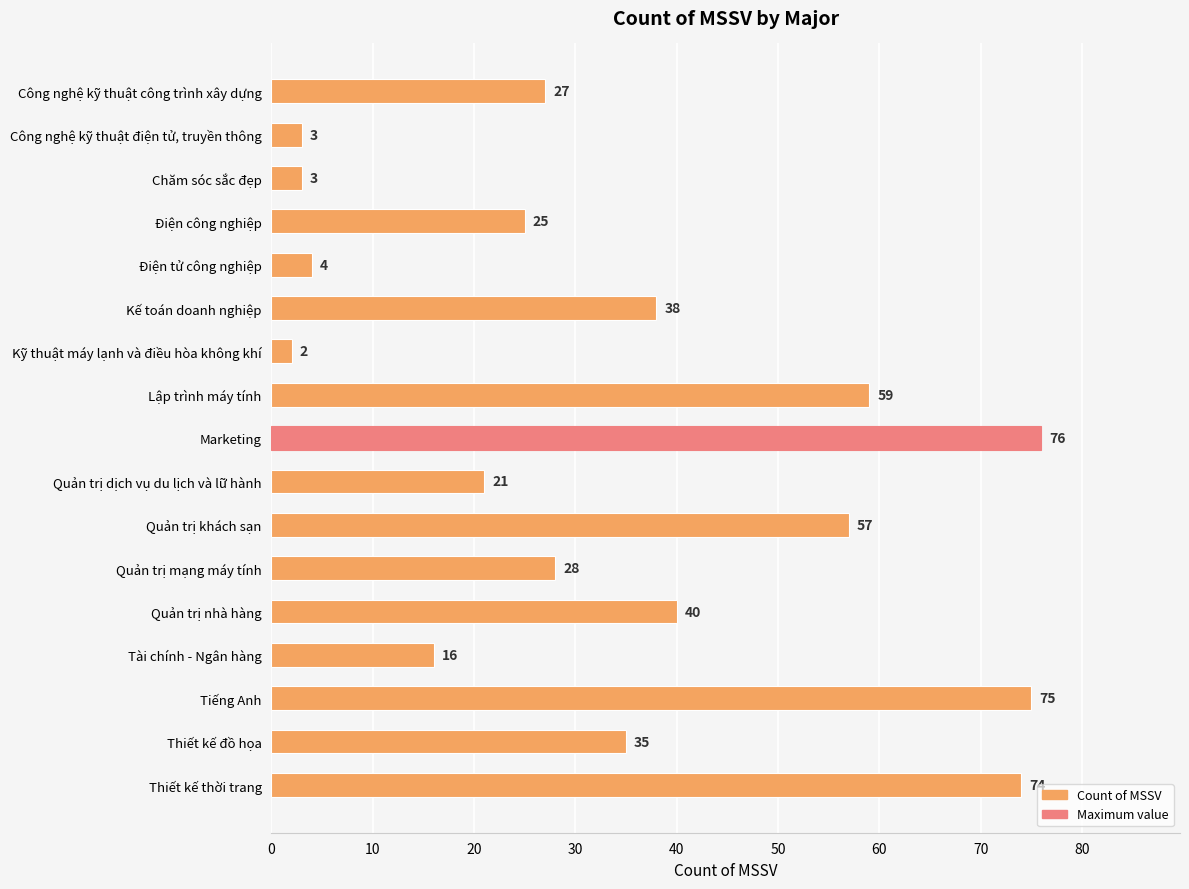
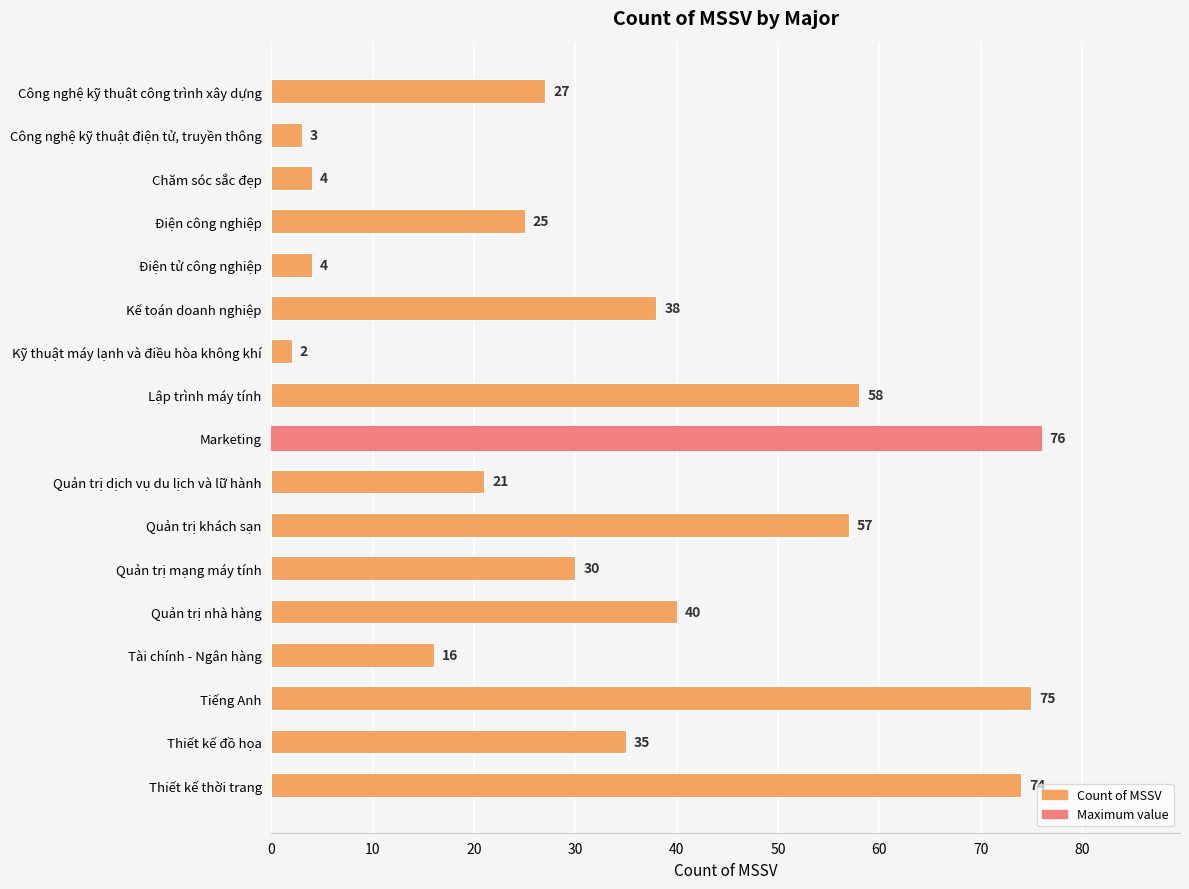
  {
    "Công nghệ kỹ thuật công trình xây dựng": 27,
    "Công nghệ kỹ thuật điện tử, truyền thông": 3,
-   "Chăm sóc sắc đẹp": 3,
+   "Chăm sóc sắc đẹp": 4,
    "Điện công nghiệp": 25,
    "Điện tử công nghiệp": 4,
    "Kế toán doanh nghiệp": 38,
    "Kỹ thuật máy lạnh và điều hòa không khí": 2,
-   "Lập trình máy tính": 59,
+   "Lập trình máy tính": 58,
    "Marketing": 76,
    "Quản trị dịch vụ du lịch và lữ hành": 21,
    "Quản trị khách sạn": 57,
-   "Quản trị mạng máy tính": 28,
+   "Quản trị mạng máy tính": 30,
    "Quản trị nhà hàng": 40,
    "Tài chính - Ngân hàng": 16,
    "Tiếng Anh": 75,
    "Thiết kế đồ họa": 35
  }
